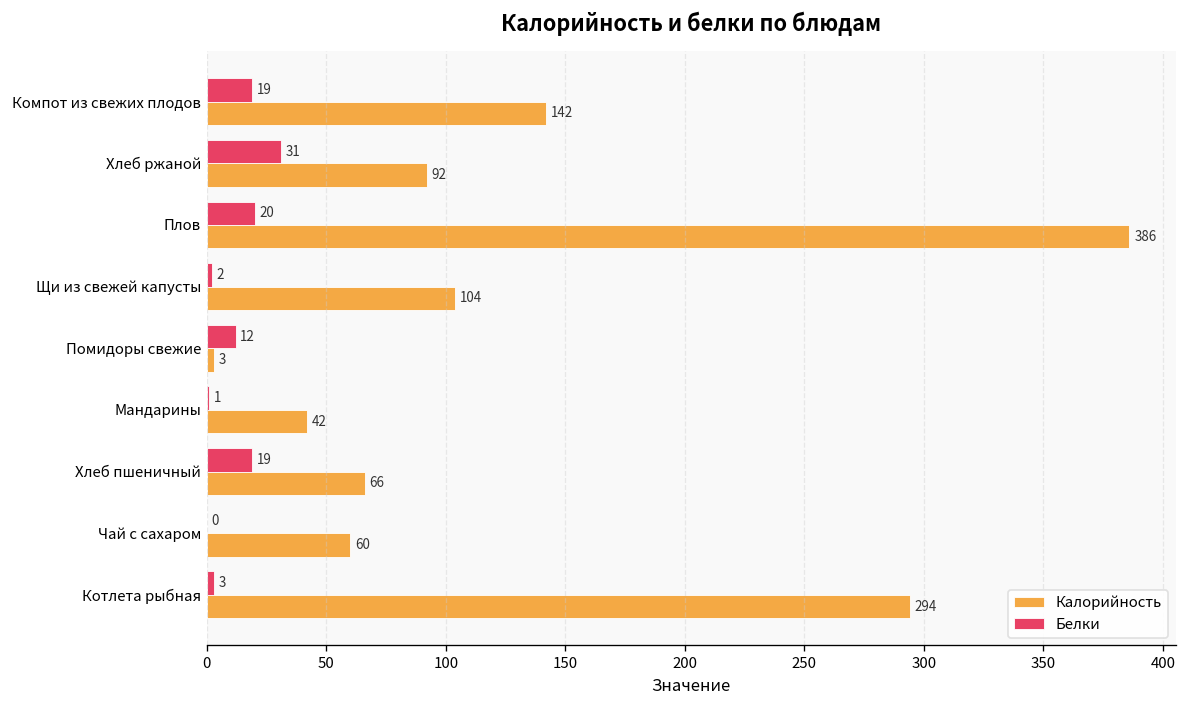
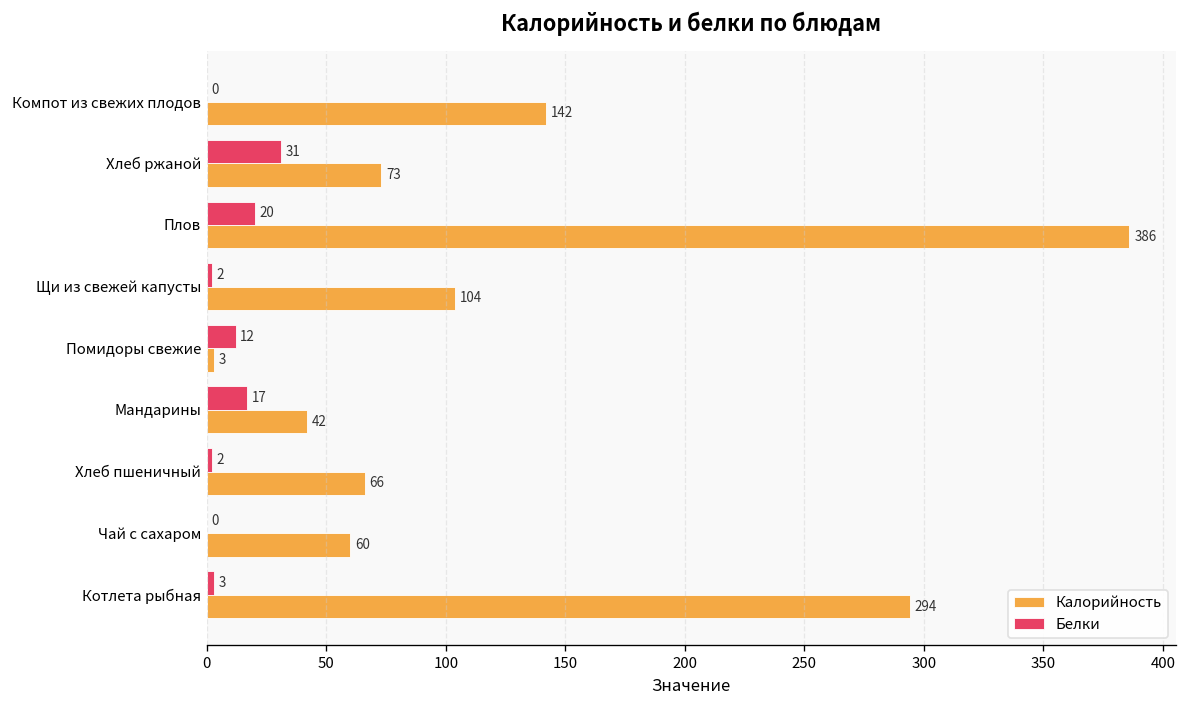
  {
    "Калорийность": {
      "Компот из свежих плодов": 142,
-     "Хлеб ржаной": 92,
+     "Хлеб ржаной": 73,
      "Плов": 386,
      "Щи из свежей капусты": 104,
      "Помидоры свежие": 3,
      "Мандарины": 42,
      "Хлеб пшеничный": 66,
      "Чай с сахаром": 60,
      "Котлета рыбная": 294
    },
    "Белки": {
-     "Компот из свежих плодов": 19,
+     "Компот из свежих плодов": 0,
      "Хлеб ржаной": 31,
      "Плов": 20,
      "Щи из свежей капусты": 2,
      "Помидоры свежие": 12,
-     "Мандарины": 1,
-     "Хлеб пшеничный": 19,
+     "Мандарины": 17,
+     "Хлеб пшеничный": 2,
      "Чай с сахаром": 0,
      "Котлета рыбная": 3
    }
  }
